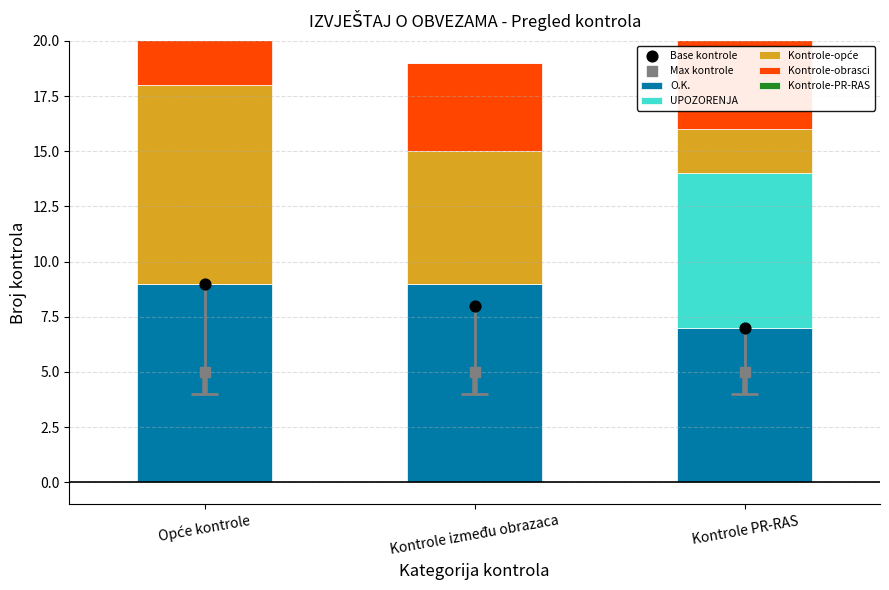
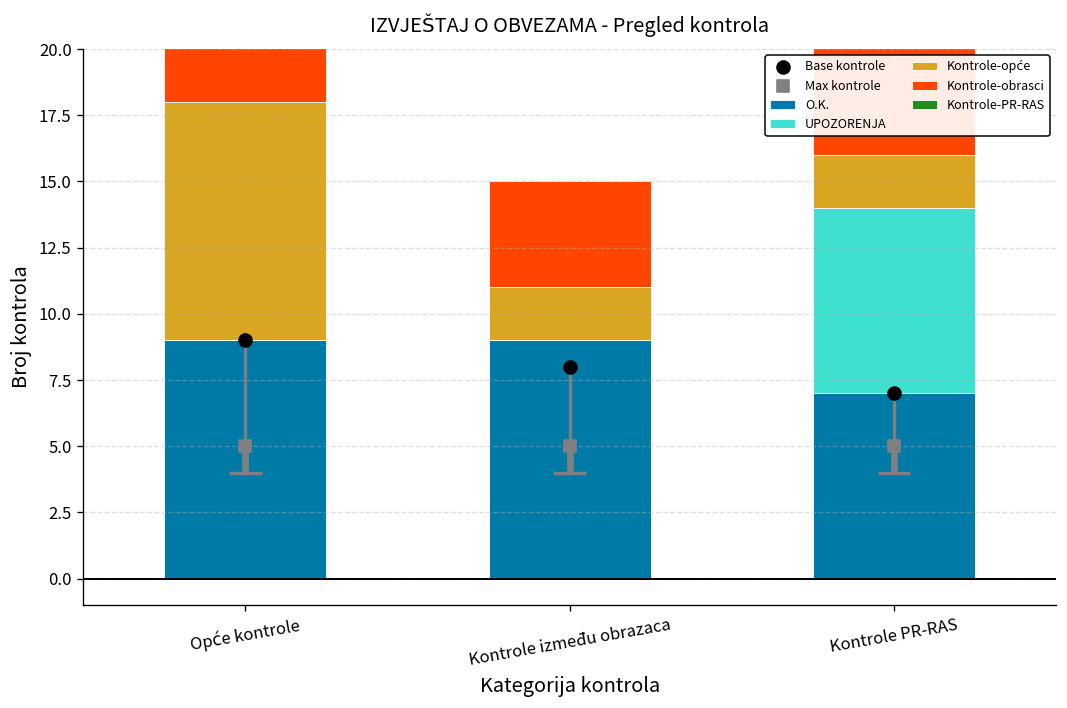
  {
    "O.K.": {
      "Opće kontrole": 9,
      "Kontrole između obrazaca": 9,
      "Kontrole PR-RAS": 7
    },
    "UPOZORENJA": {
      "Opće kontrole": 0,
      "Kontrole između obrazaca": 0,
      "Kontrole PR-RAS": 7
    },
    "Kontrole-opće": {
      "Opće kontrole": 9,
-     "Kontrole između obrazaca": 6,
+     "Kontrole između obrazaca": 2,
      "Kontrole PR-RAS": 2
    },
    "Kontrole-obrasci": {
      "Kontrole između obrazaca": 4
    },
    "Kontrole-PR-RAS": {
      "Kontrole između obrazaca": 0
    }
  }
